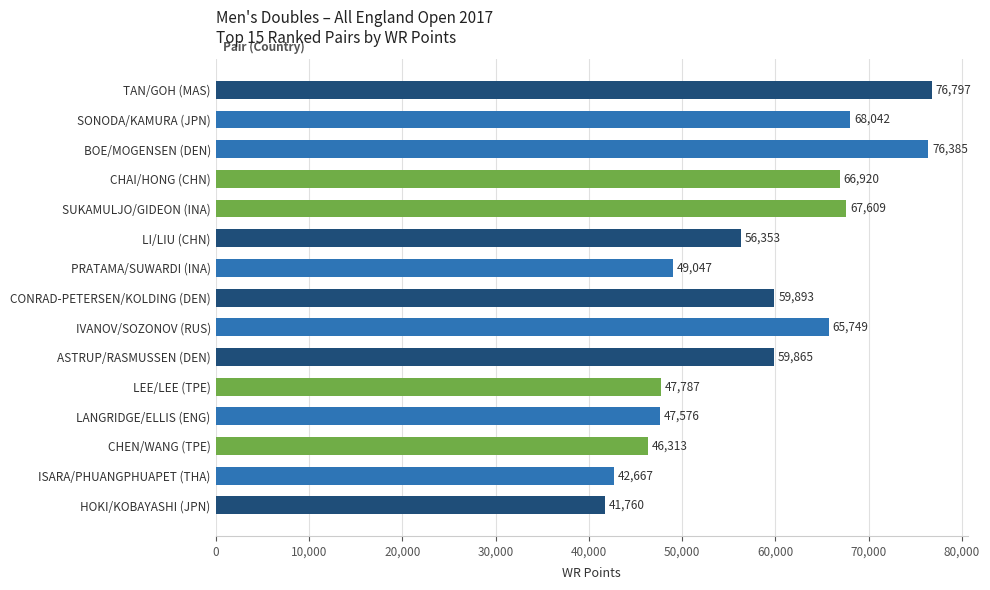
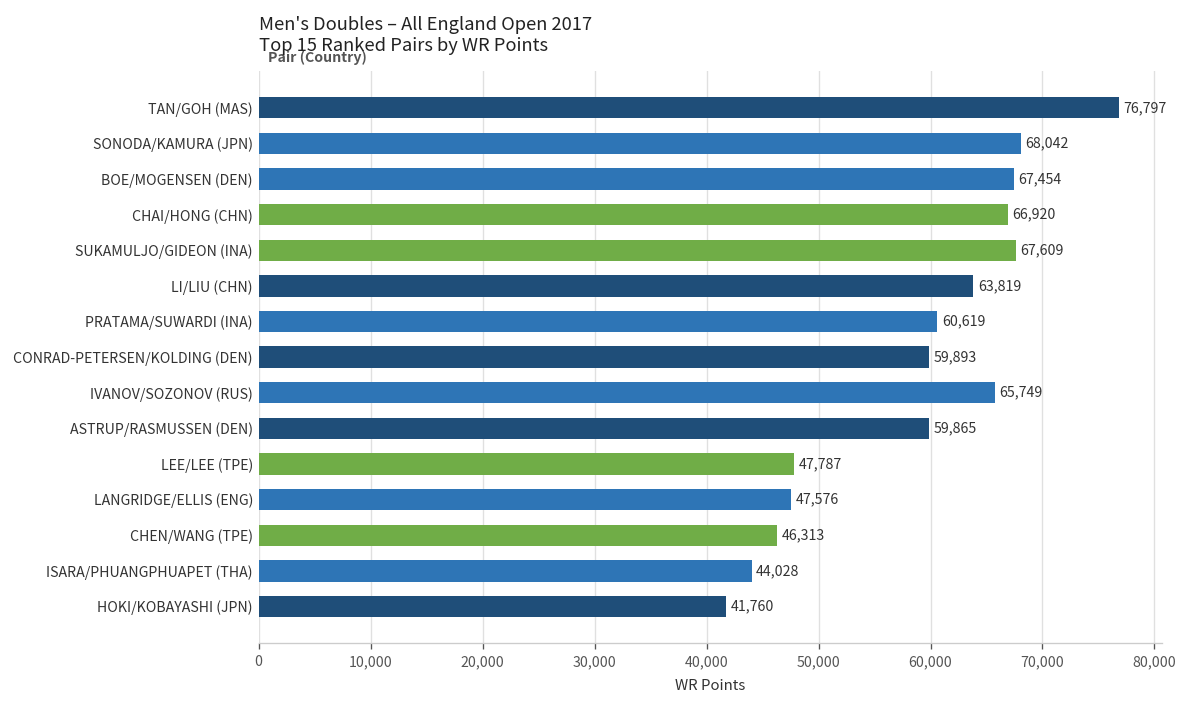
  {
    "TAN/GOH (MAS)": "76,797",
    "SONODA/KAMURA (JPN)": "68,042",
-   "BOE/MOGENSEN (DEN)": "76,385",
+   "BOE/MOGENSEN (DEN)": "67,454",
    "CHAI/HONG (CHN)": "66,920",
    "SUKAMULJO/GIDEON (INA)": "67,609",
-   "LI/LIU (CHN)": "56,353",
-   "PRATAMA/SUWARDI (INA)": "49,047",
+   "LI/LIU (CHN)": "63,819",
+   "PRATAMA/SUWARDI (INA)": "60,619",
    "CONRAD-PETERSEN/KOLDING (DEN)": "59,893",
    "IVANOV/SOZONOV (RUS)": "65,749",
    "ASTRUP/RASMUSSEN (DEN)": "59,865",
    "LEE/LEE (TPE)": "47,787",
    "LANGRIDGE/ELLIS (ENG)": "47,576",
    "CHEN/WANG (TPE)": "46,313",
-   "ISARA/PHUANGPHUAPET (THA)": "42,667",
+   "ISARA/PHUANGPHUAPET (THA)": "44,028",
    "HOKI/KOBAYASHI (JPN)": "41,760"
  }
